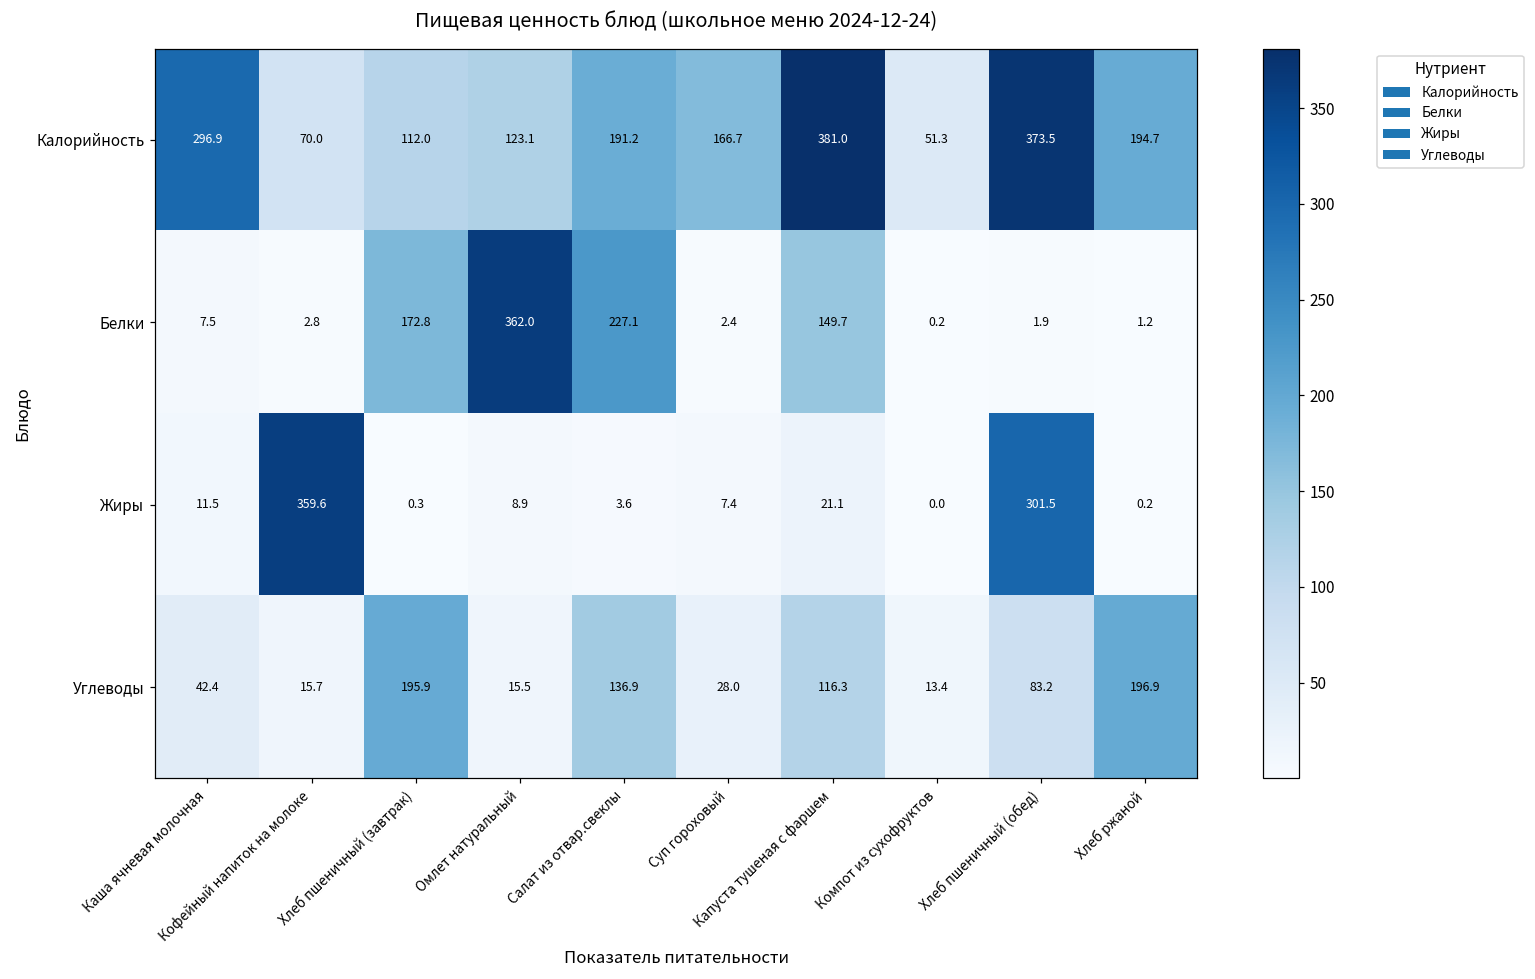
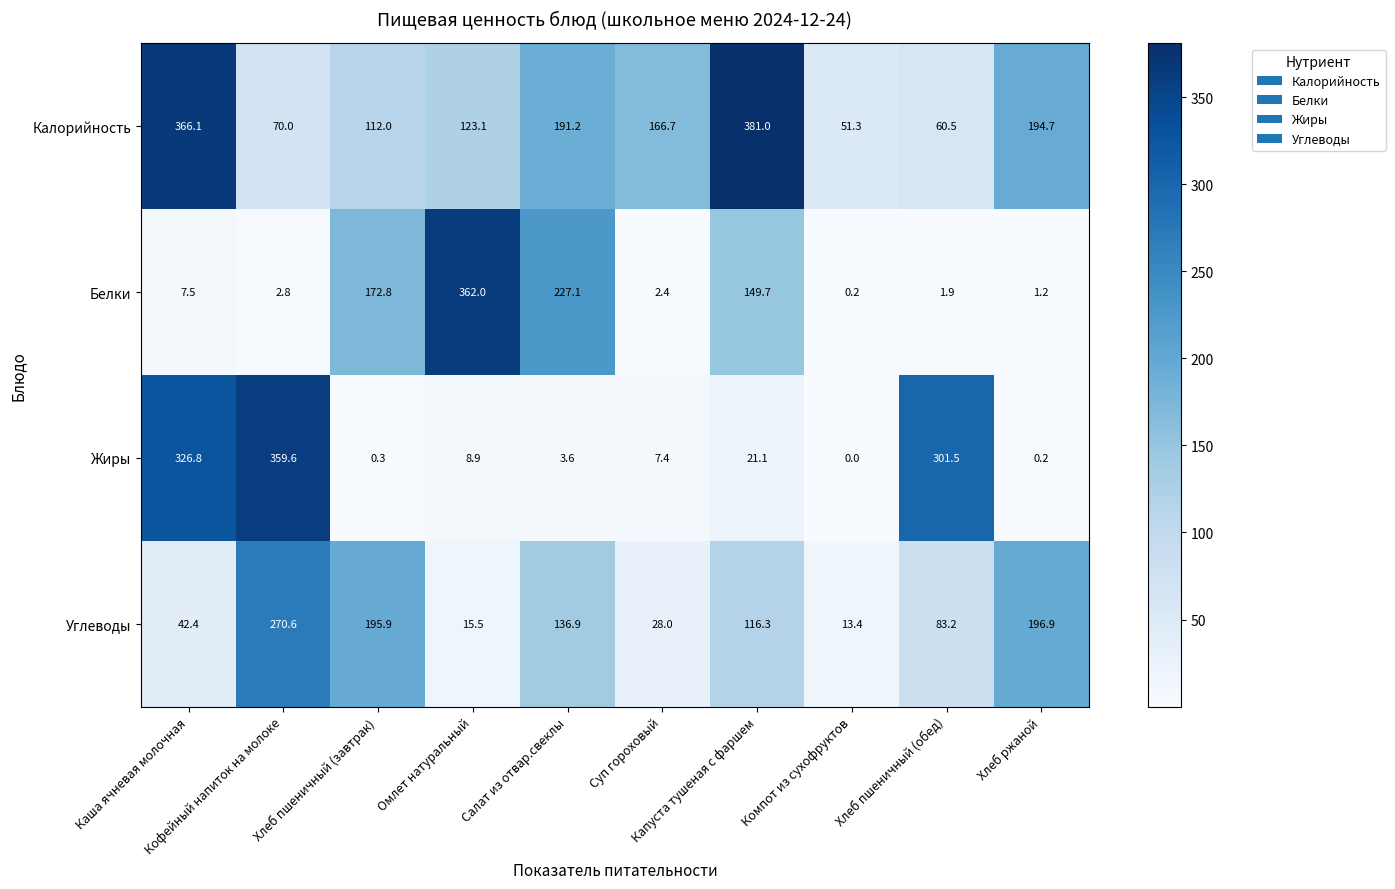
  {
    "Калорийность": {
-     "Каша ячневая молочная": 296.9,
+     "Каша ячневая молочная": 366.1,
      "Кофейный напиток на молоке": 70.0,
      "Хлеб пшеничный (завтрак)": 112.0,
      "Омлет натуральный": 123.1,
      "Салат из отвар.свеклы": 191.2,
      "Суп гороховый": 166.7,
      "Капуста тушеная с фаршем": 381.0,
      "Компот из сухофруктов": 51.3,
-     "Хлеб пшеничный (обед)": 373.5,
+     "Хлеб пшеничный (обед)": 60.5,
      "Хлеб ржаной": 194.7
    },
    "Белки": {
      "Каша ячневая молочная": 7.5,
      "Кофейный напиток на молоке": 2.8,
      "Хлеб пшеничный (завтрак)": 172.8,
      "Омлет натуральный": 362.0,
      "Салат из отвар.свеклы": 227.1,
      "Суп гороховый": 2.4,
      "Капуста тушеная с фаршем": 149.7,
      "Компот из сухофруктов": 0.2,
      "Хлеб пшеничный (обед)": 1.9,
      "Хлеб ржаной": 1.2
    },
    "Жиры": {
-     "Каша ячневая молочная": 11.5,
+     "Каша ячневая молочная": 326.8,
      "Кофейный напиток на молоке": 359.6,
      "Хлеб пшеничный (завтрак)": 0.3,
      "Омлет натуральный": 8.9,
      "Салат из отвар.свеклы": 3.6,
      "Суп гороховый": 7.4,
      "Капуста тушеная с фаршем": 21.1,
      "Компот из сухофруктов": 0.0,
      "Хлеб пшеничный (обед)": 301.5,
      "Хлеб ржаной": 0.2
    },
    "Углеводы": {
      "Каша ячневая молочная": 42.4,
-     "Кофейный напиток на молоке": 15.7,
+     "Кофейный напиток на молоке": 270.6,
      "Хлеб пшеничный (завтрак)": 195.9,
      "Омлет натуральный": 15.5,
      "Салат из отвар.свеклы": 136.9,
      "Суп гороховый": 28.0,
      "Капуста тушеная с фаршем": 116.3,
      "Компот из сухофруктов": 13.4,
      "Хлеб пшеничный (обед)": 83.2,
      "Хлеб ржаной": 196.9
    }
  }
